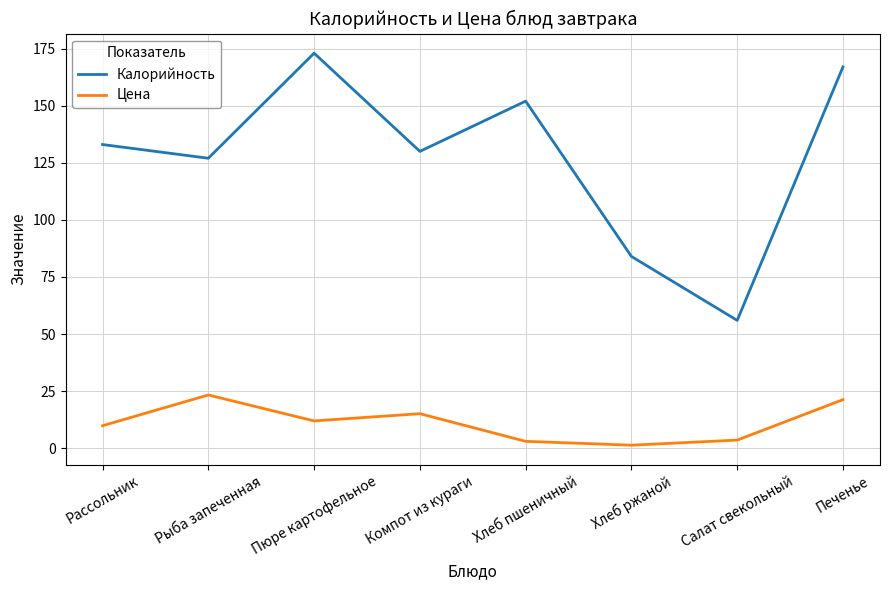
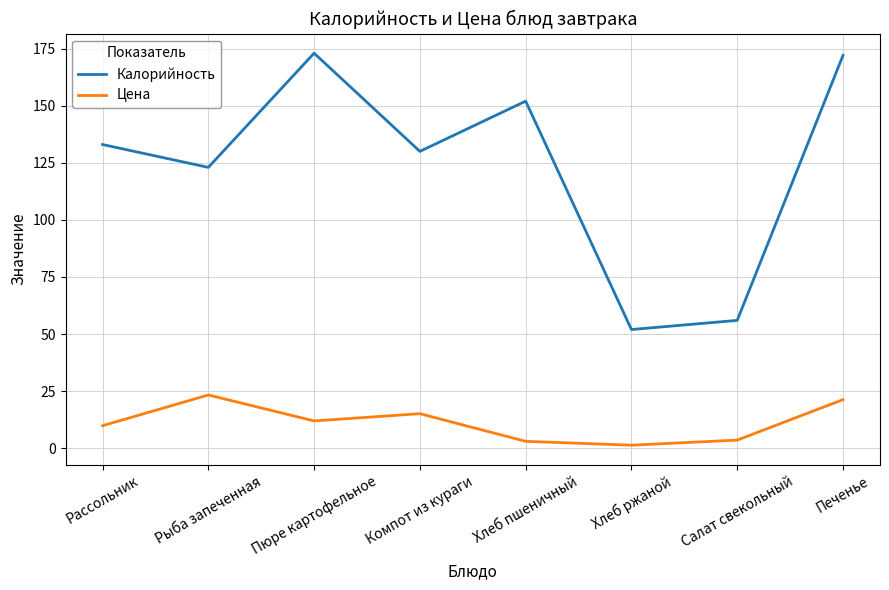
  {
    "Калорийность": {
      "Рассольник": 133,
-     "Рыба запеченная": 127,
+     "Рыба запеченная": 123,
      "Пюре картофельное": 173,
      "Компот из кураги": 130,
      "Хлеб пшеничный": 152,
-     "Хлеб ржаной": 84,
+     "Хлеб ржаной": 52,
      "Салат свекольный": 56,
-     "Печенье": 167
+     "Печенье": 172
    },
    "Цена": {
      "Рассольник": 10,
      "Рыба запеченная": 23,
      "Пюре картофельное": 12,
      "Компот из кураги": 15,
      "Хлеб пшеничный": 3,
      "Хлеб ржаной": 1,
      "Салат свекольный": 4,
      "Печенье": 21
    }
  }
